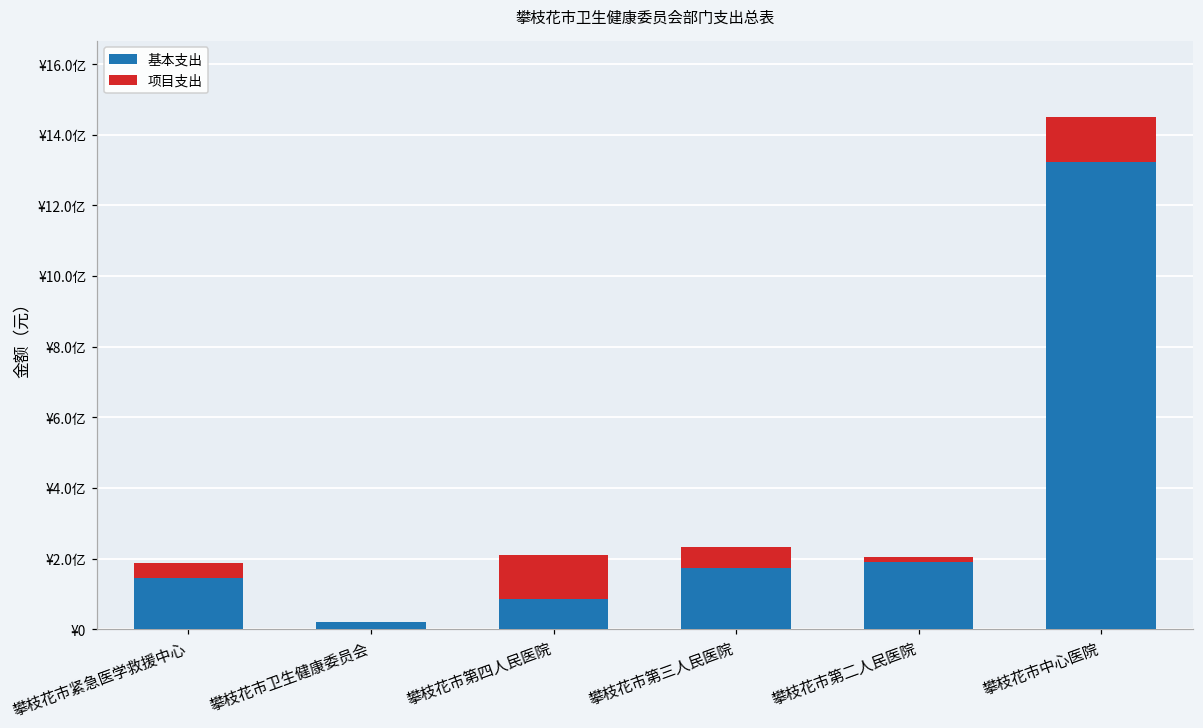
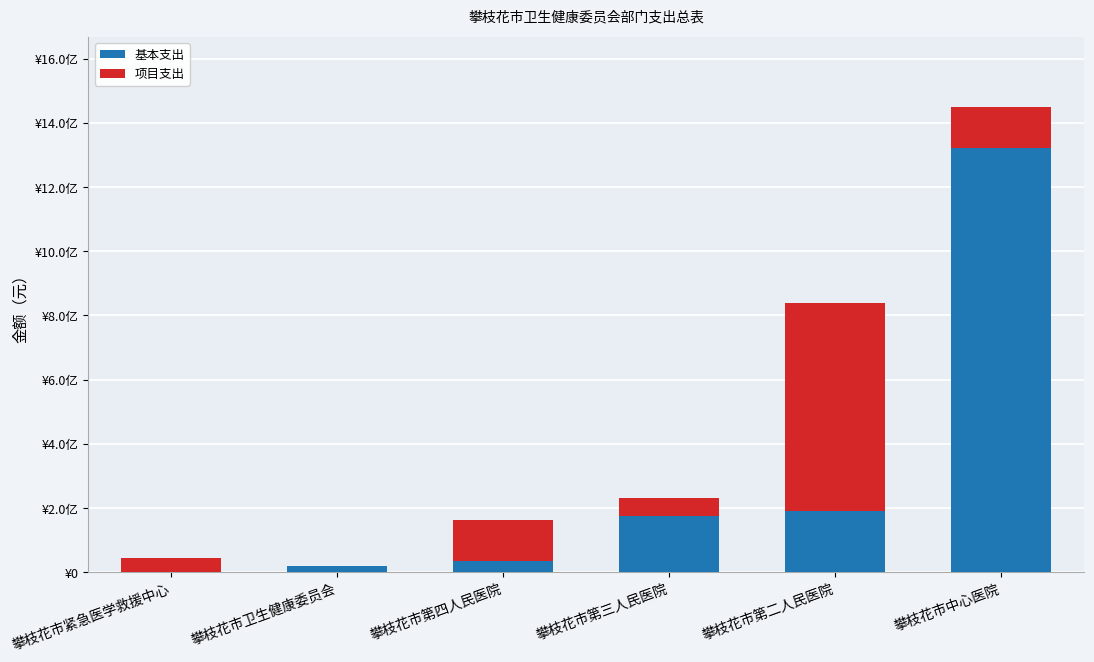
  {
    "基本支出": {
-     "攀枝花市紧急医学救援中心": "¥1.5亿",
+     "攀枝花市紧急医学救援中心": "¥0.0亿",
      "攀枝花市卫生健康委员会": "¥0.2亿",
-     "攀枝花市第四人民医院": "¥0.8亿",
+     "攀枝花市第四人民医院": "¥0.3亿",
      "攀枝花市第三人民医院": "¥1.7亿",
      "攀枝花市第二人民医院": "¥1.9亿",
      "攀枝花市中心医院": "¥13.2亿"
    },
    "项目支出": {
      "攀枝花市紧急医学救援中心": "¥0.4亿",
      "攀枝花市第四人民医院": "¥1.3亿",
      "攀枝花市第三人民医院": "¥0.6亿",
-     "攀枝花市第二人民医院": "¥0.1亿",
+     "攀枝花市第二人民医院": "¥6.5亿",
      "攀枝花市中心医院": "¥1.3亿"
    }
  }
